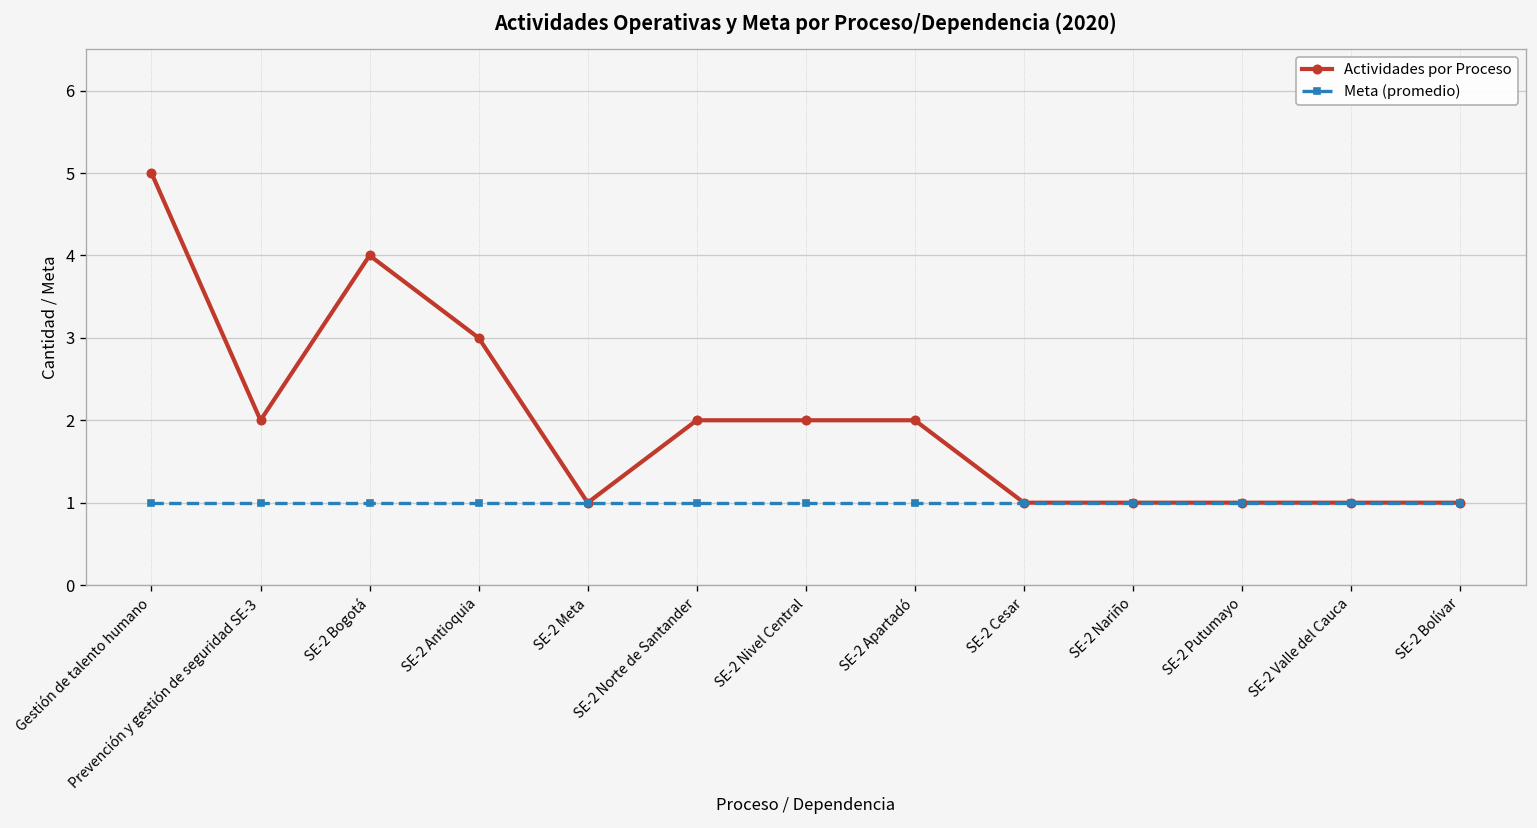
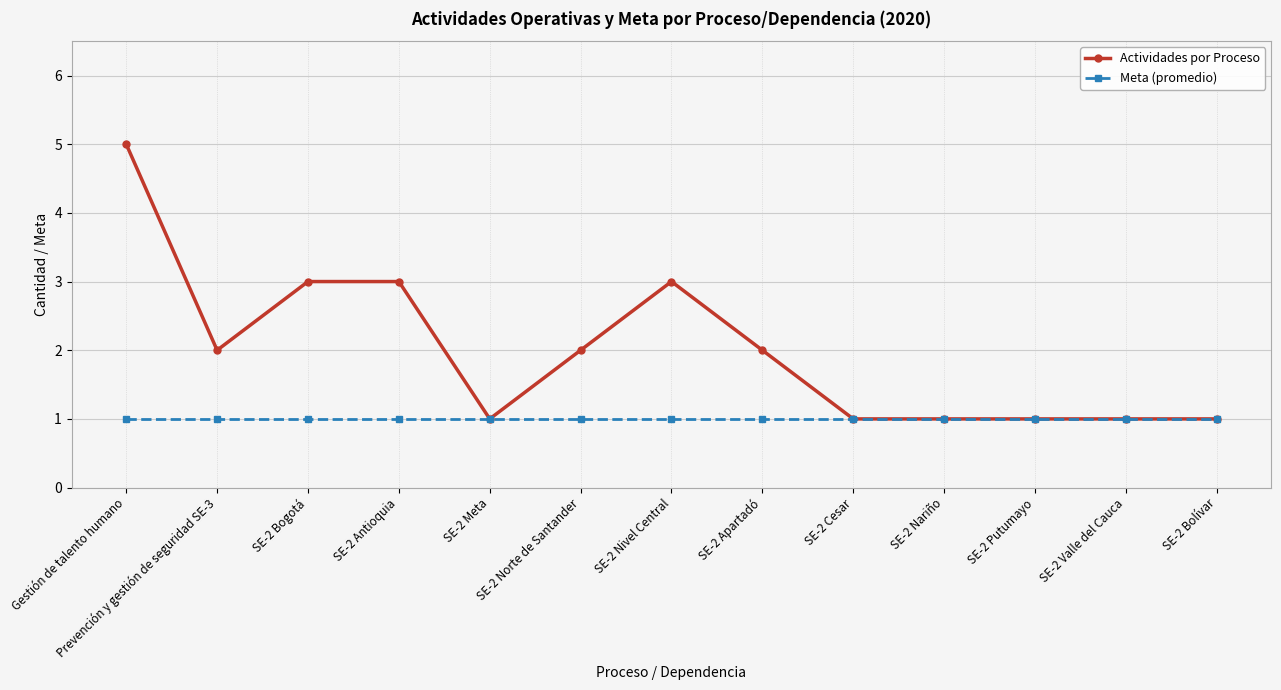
  {
    "Actividades por Proceso": {
      "Gestión de talento humano": 5,
      "Prevención y gestión de seguridad SE-3": 2,
-     "SE-2 Bogotá": 4,
+     "SE-2 Bogotá": 3,
      "SE-2 Antioquia": 3,
      "SE-2 Norte de Santander": 2,
-     "SE-2 Nivel Central": 2,
+     "SE-2 Nivel Central": 3,
      "SE-2 Apartadó": 2
    },
    "Meta (promedio)": {
      "Gestión de talento humano": 1,
      "Prevención y gestión de seguridad SE-3": 1,
      "SE-2 Bogotá": 1,
      "SE-2 Antioquia": 1,
      "SE-2 Norte de Santander": 1,
      "SE-2 Nivel Central": 1,
      "SE-2 Apartadó": 1
    }
  }
